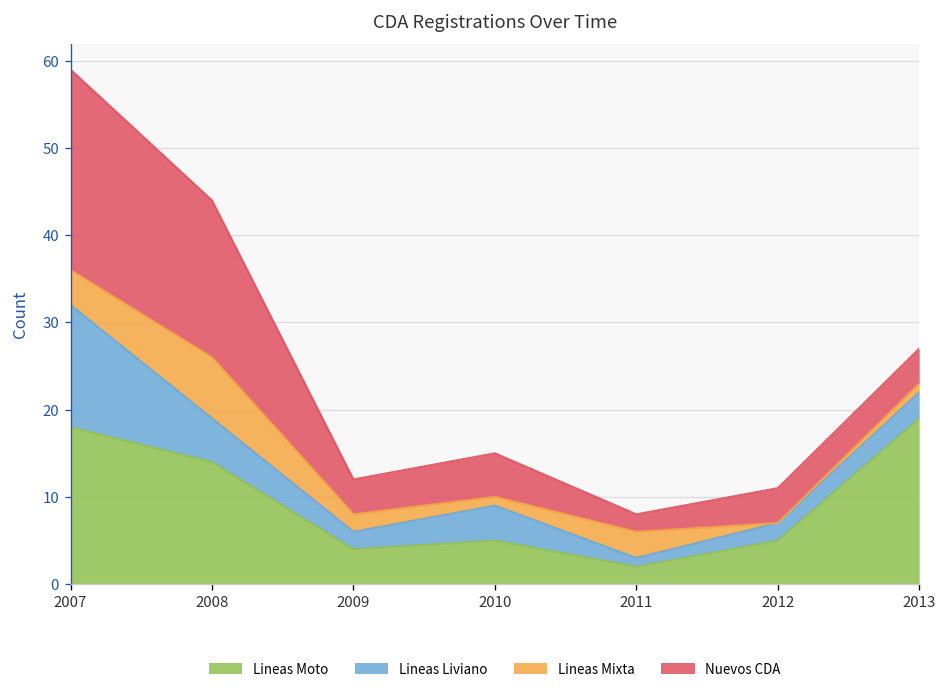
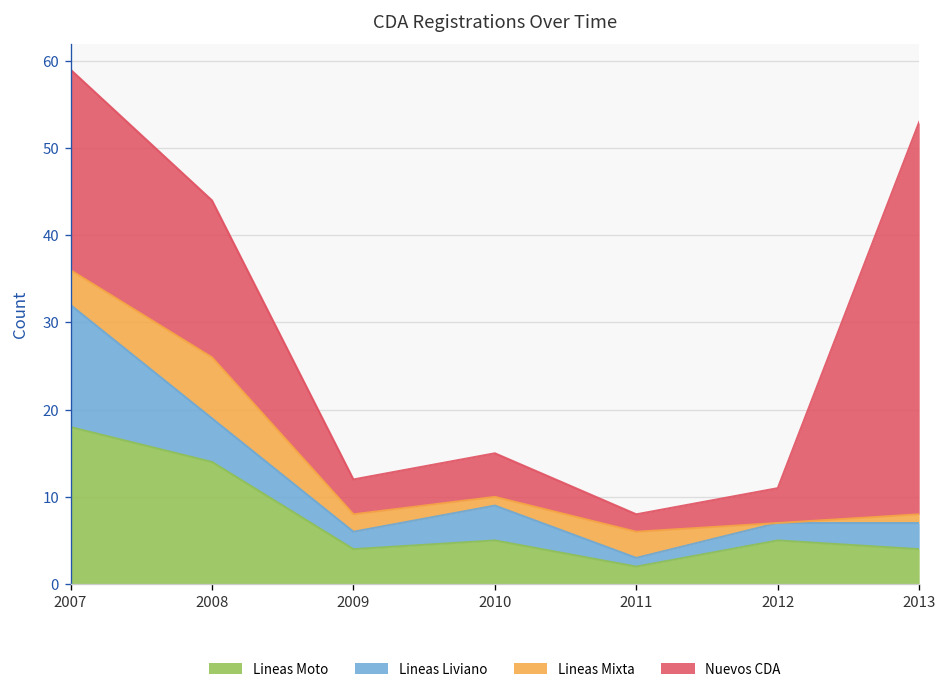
  {
    "Lineas Moto": {
      "2007": 18,
      "2008": 14,
      "2009": 4,
      "2010": 5,
      "2011": 2,
      "2012": 5,
-     "2013": 19
+     "2013": 4
    },
    "Lineas Liviano": {
      "2007": 14,
      "2008": 5,
      "2009": 2,
      "2010": 4,
      "2011": 1,
      "2013": 3
    },
    "Lineas Mixta": {
      "2007": 4,
      "2008": 7,
      "2009": 2,
      "2010": 1,
      "2011": 3,
      "2013": 1
    },
    "Nuevos CDA": {
      "2007": 23,
      "2008": 18,
      "2009": 4,
      "2010": 5,
      "2011": 2,
      "2012": 4,
-     "2013": 4
+     "2013": 45
    }
  }
